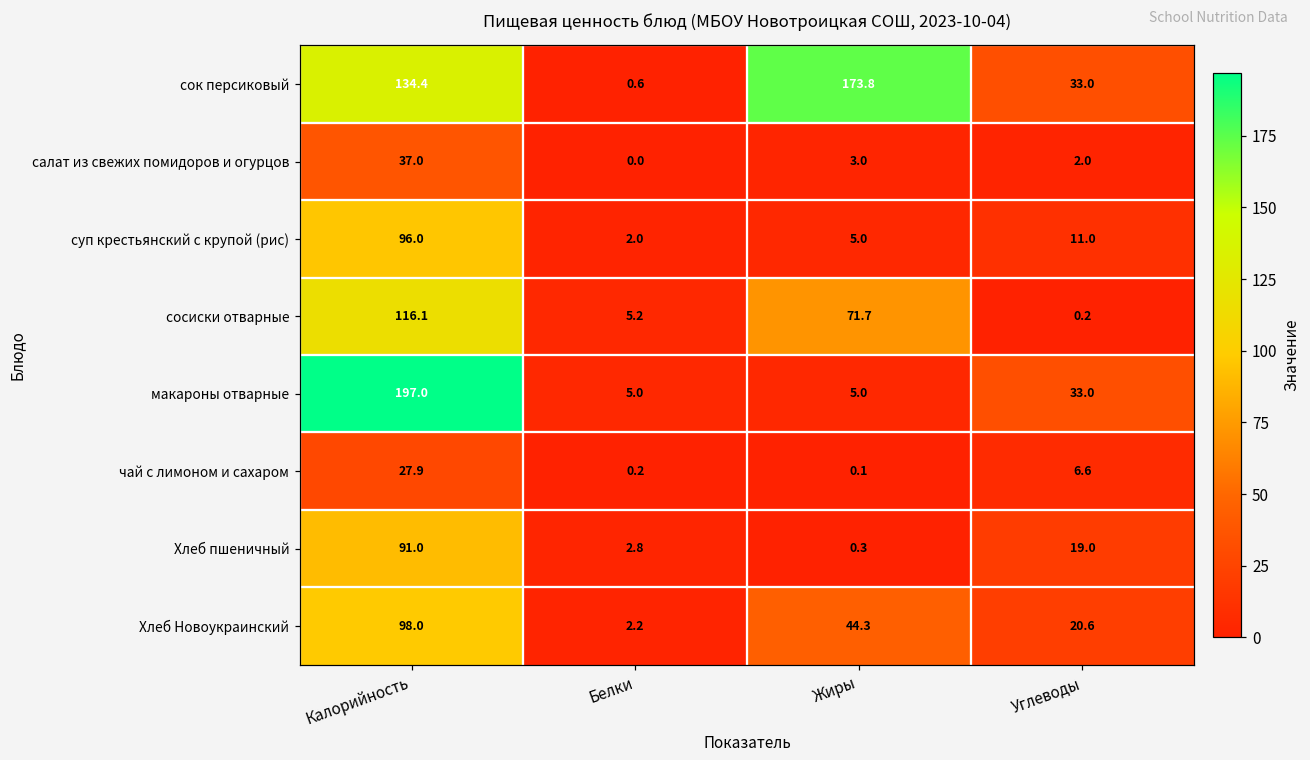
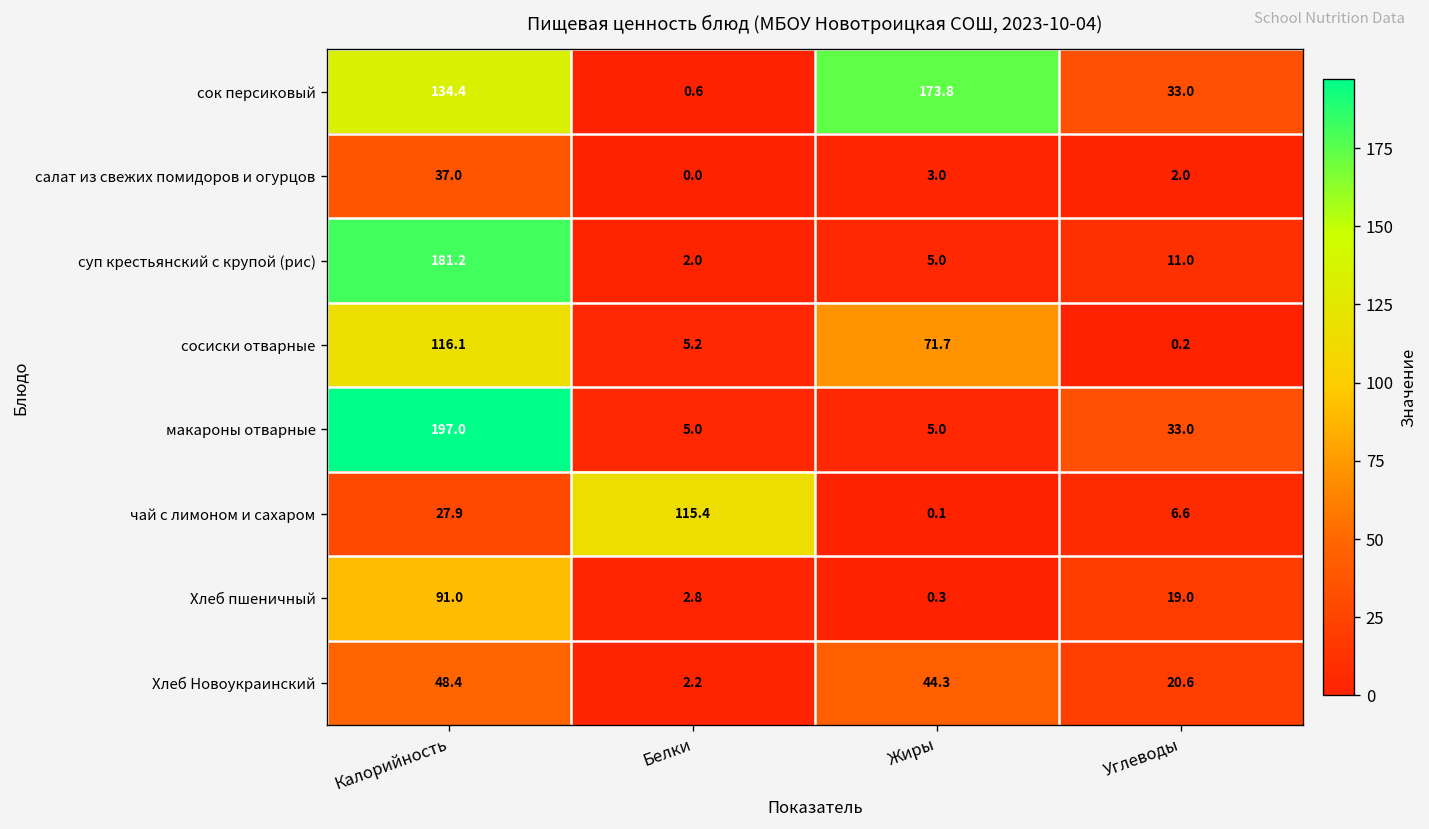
  {
    "сок персиковый": {
      "Калорийность": 134.4,
      "Белки": 0.6,
      "Жиры": 173.8,
      "Углеводы": 33.0
    },
    "салат из свежих помидоров и огурцов": {
      "Калорийность": 37.0,
      "Белки": 0.0,
      "Жиры": 3.0,
      "Углеводы": 2.0
    },
    "суп крестьянский с крупой (рис)": {
-     "Калорийность": 96.0,
+     "Калорийность": 181.2,
      "Белки": 2.0,
      "Жиры": 5.0,
      "Углеводы": 11.0
    },
    "сосиски отварные": {
      "Калорийность": 116.1,
      "Белки": 5.2,
      "Жиры": 71.7,
      "Углеводы": 0.2
    },
    "макароны отварные": {
      "Калорийность": 197.0,
      "Белки": 5.0,
      "Жиры": 5.0,
      "Углеводы": 33.0
    },
    "чай с лимоном и сахаром": {
      "Калорийность": 27.9,
-     "Белки": 0.2,
+     "Белки": 115.4,
      "Жиры": 0.1,
      "Углеводы": 6.6
    },
    "Хлеб пшеничный": {
      "Калорийность": 91.0,
      "Белки": 2.8,
      "Жиры": 0.3,
      "Углеводы": 19.0
    },
    "Хлеб Новоукраинский": {
-     "Калорийность": 98.0,
+     "Калорийность": 48.4,
      "Белки": 2.2,
      "Жиры": 44.3,
      "Углеводы": 20.6
    }
  }
